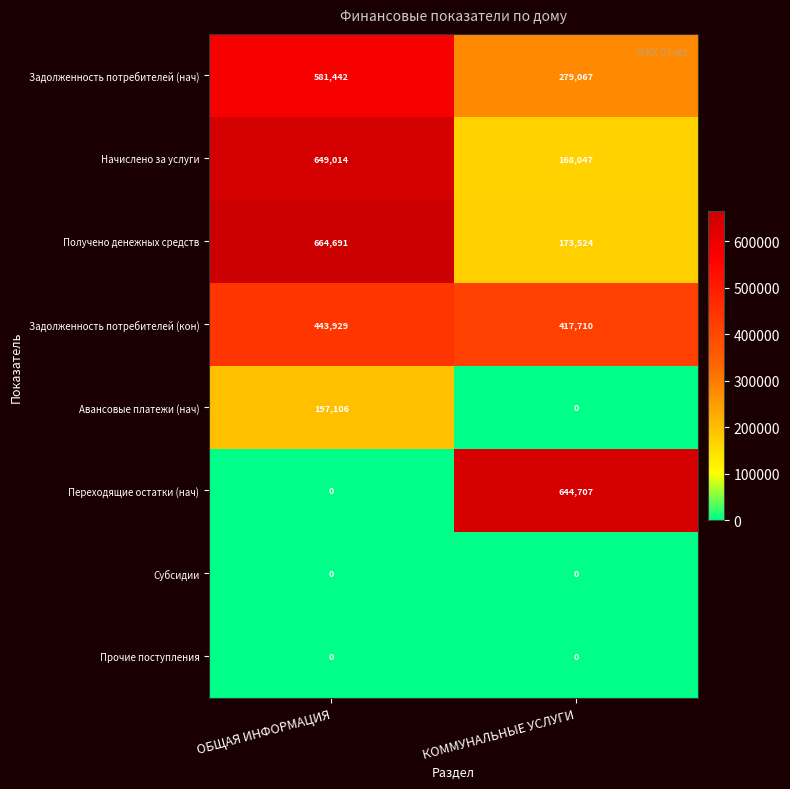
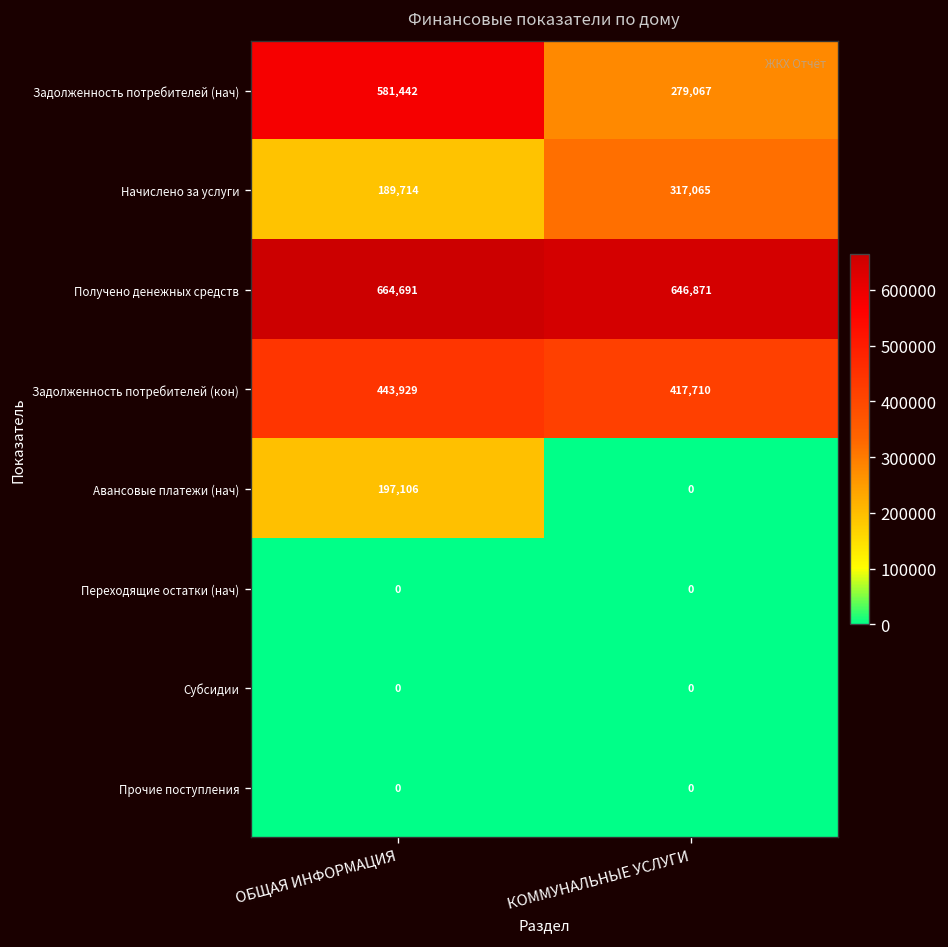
  {
    "Задолженность потребителей (нач)": {
      "ОБЩАЯ ИНФОРМАЦИЯ": "581,442"
    },
    "Начислено за услуги": {
-     "ОБЩАЯ ИНФОРМАЦИЯ": "649,014",
-     "КОММУНАЛЬНЫЕ УСЛУГИ": "168,047"
+     "ОБЩАЯ ИНФОРМАЦИЯ": "189,714",
+     "КОММУНАЛЬНЫЕ УСЛУГИ": "317,065"
    },
    "Получено денежных средств": {
      "ОБЩАЯ ИНФОРМАЦИЯ": "664,691",
-     "КОММУНАЛЬНЫЕ УСЛУГИ": "173,524"
+     "КОММУНАЛЬНЫЕ УСЛУГИ": "646,871"
    },
    "Задолженность потребителей (кон)": {
      "ОБЩАЯ ИНФОРМАЦИЯ": "443,929",
      "КОММУНАЛЬНЫЕ УСЛУГИ": "417,710"
    },
    "Авансовые платежи (нач)": {
      "ОБЩАЯ ИНФОРМАЦИЯ": "197,106",
      "КОММУНАЛЬНЫЕ УСЛУГИ": "0"
    },
    "Переходящие остатки (нач)": {
      "ОБЩАЯ ИНФОРМАЦИЯ": "0",
-     "КОММУНАЛЬНЫЕ УСЛУГИ": "644,707"
+     "КОММУНАЛЬНЫЕ УСЛУГИ": "0"
    },
    "Субсидии": {
      "ОБЩАЯ ИНФОРМАЦИЯ": "0",
      "КОММУНАЛЬНЫЕ УСЛУГИ": "0"
    },
    "Прочие поступления": {
      "ОБЩАЯ ИНФОРМАЦИЯ": "0",
      "КОММУНАЛЬНЫЕ УСЛУГИ": "0"
    }
  }
